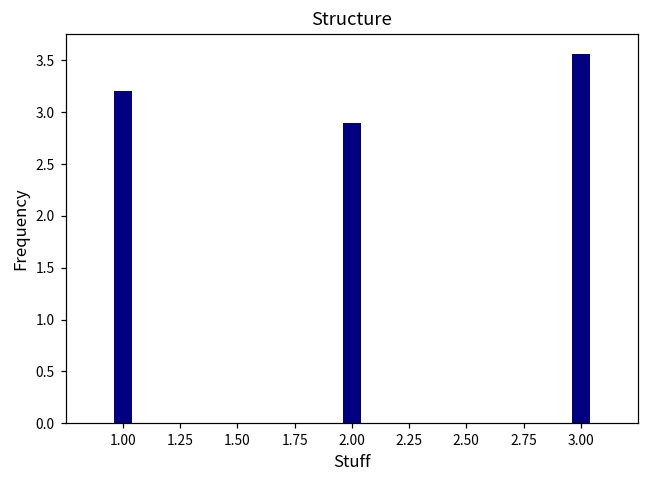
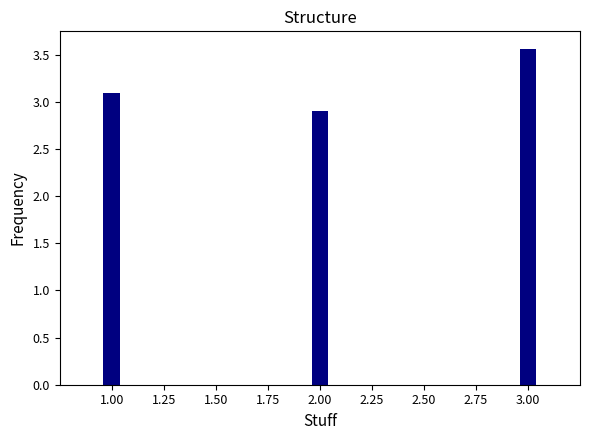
  {
-   "1.00": 3.2,
+   "1.00": 3.1,
    "2.00": 2.9,
    "3.00": 3.6
  }
